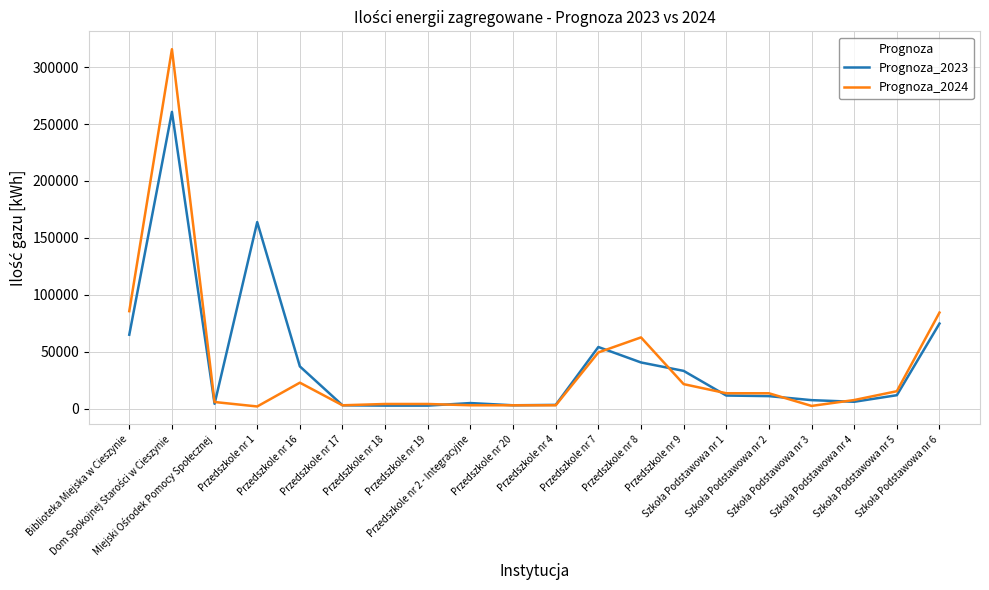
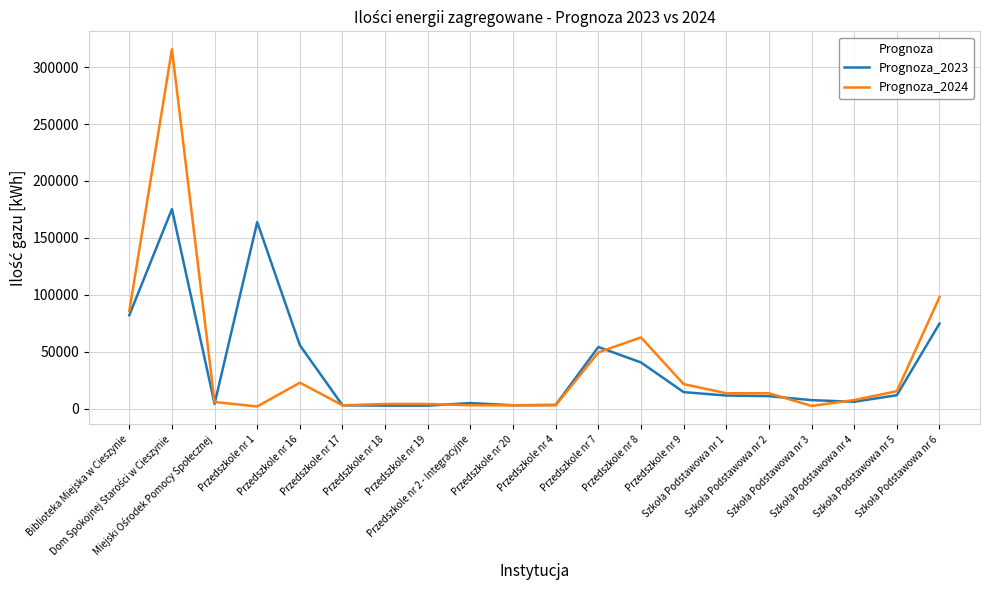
  {
    "Prognoza_2023": {
-     "Biblioteka Miejska w Cieszynie": 65000,
-     "Dom Spokojnej Starości w Cieszynie": 261000,
+     "Biblioteka Miejska w Cieszynie": 82000,
+     "Dom Spokojnej Starości w Cieszynie": 175000,
      "Przedszkole nr 1": 164000,
-     "Przedszkole nr 16": 37000,
+     "Przedszkole nr 16": 56000,
      "Przedszkole nr 7": 54000,
      "Przedszkole nr 8": 41000,
-     "Przedszkole nr 9": 33000,
+     "Przedszkole nr 9": 15000,
      "Szkoła Podstawowa nr 2": 11000,
      "Szkoła Podstawowa nr 3": 8000,
      "Szkoła Podstawowa nr 5": 12000,
      "Szkoła Podstawowa nr 6": 75000
    },
    "Prognoza_2024": {
      "Biblioteka Miejska w Cieszynie": 86000,
      "Dom Spokojnej Starości w Cieszynie": 316000,
      "Przedszkole nr 1": 2000,
      "Przedszkole nr 16": 23000,
      "Przedszkole nr 7": 50000,
      "Przedszkole nr 8": 63000,
      "Przedszkole nr 9": 22000,
      "Szkoła Podstawowa nr 2": 14000,
      "Szkoła Podstawowa nr 3": 3000,
      "Szkoła Podstawowa nr 5": 16000,
-     "Szkoła Podstawowa nr 6": 85000
+     "Szkoła Podstawowa nr 6": 98000
    }
  }
